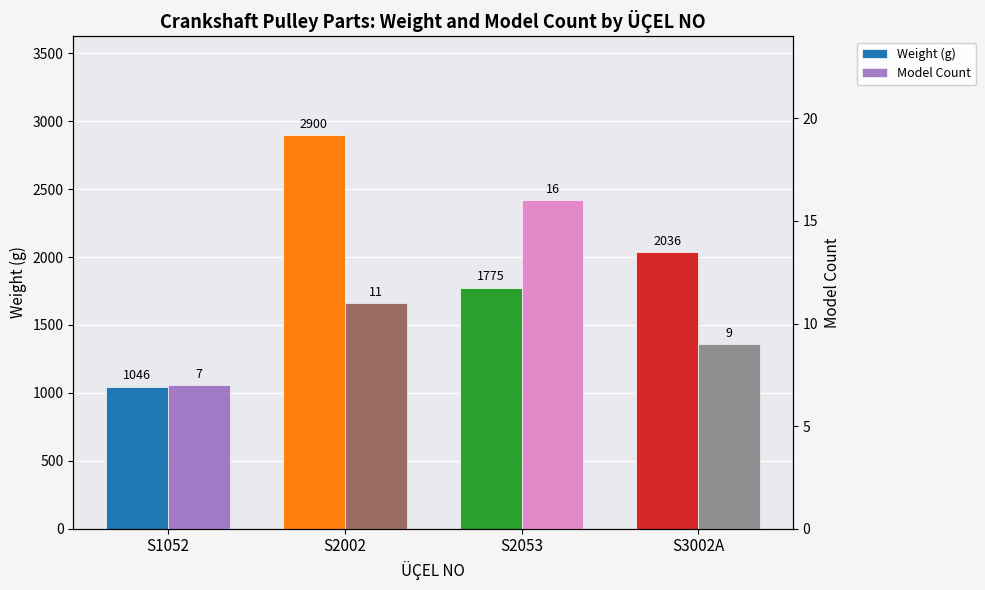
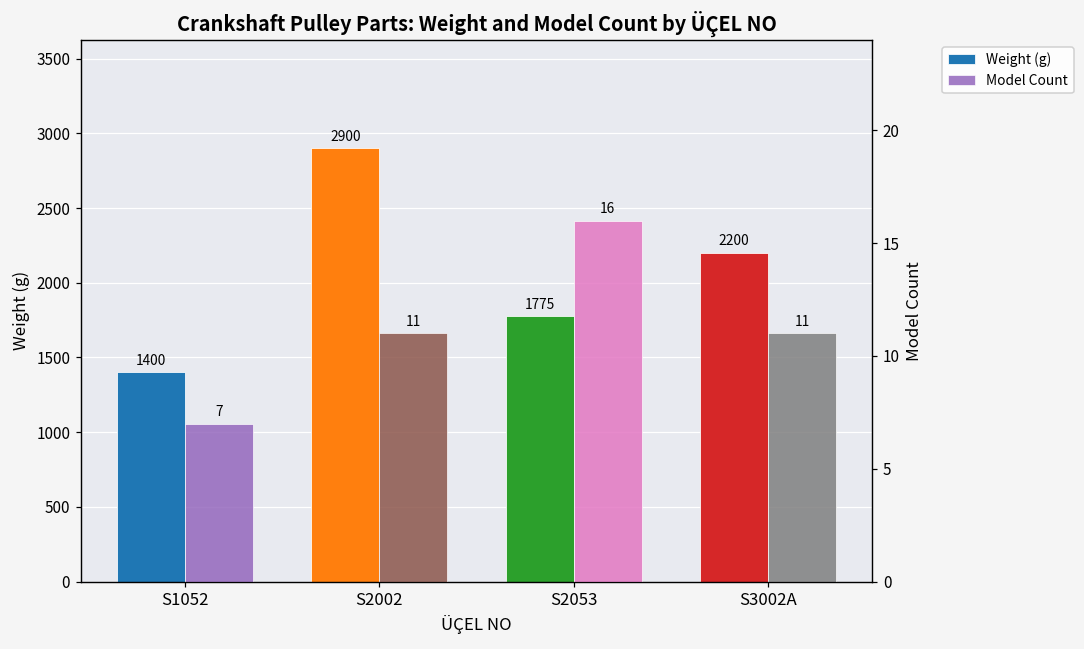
  {
    "Weight (g)": {
-     "S1052": 1046,
+     "S1052": 1400,
      "S2002": 2900,
      "S2053": 1775,
-     "S3002A": 2036
+     "S3002A": 2200
    },
    "Model Count": {
      "S1052": 7,
      "S2002": 11,
      "S2053": 16,
-     "S3002A": 9
+     "S3002A": 11
    }
  }
